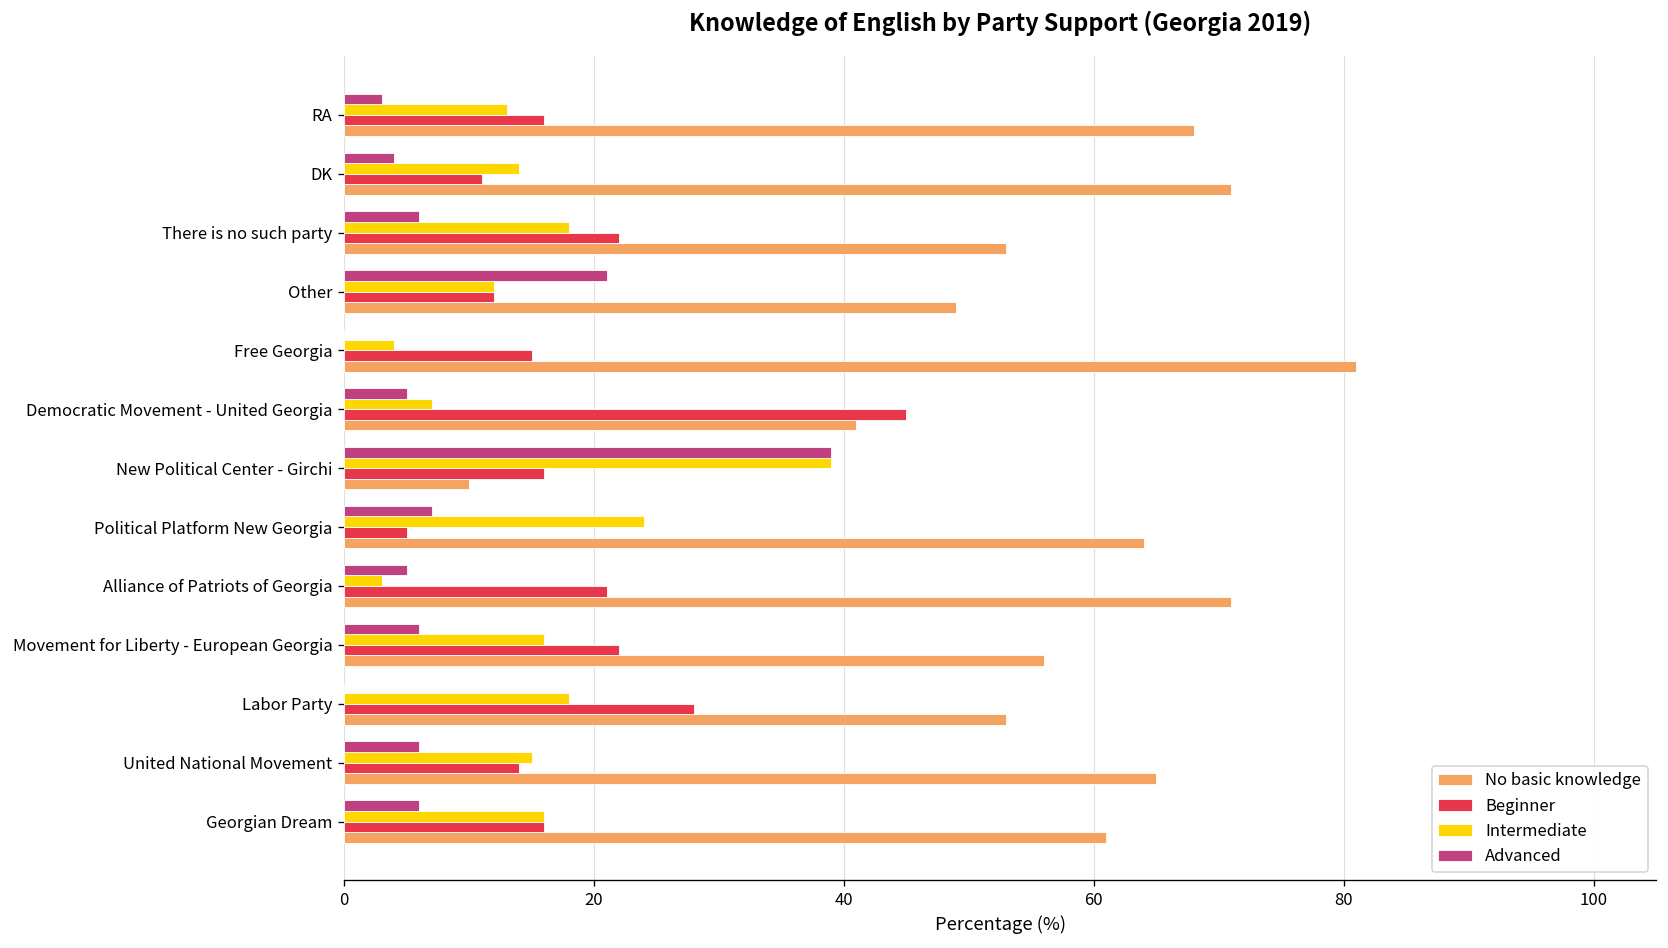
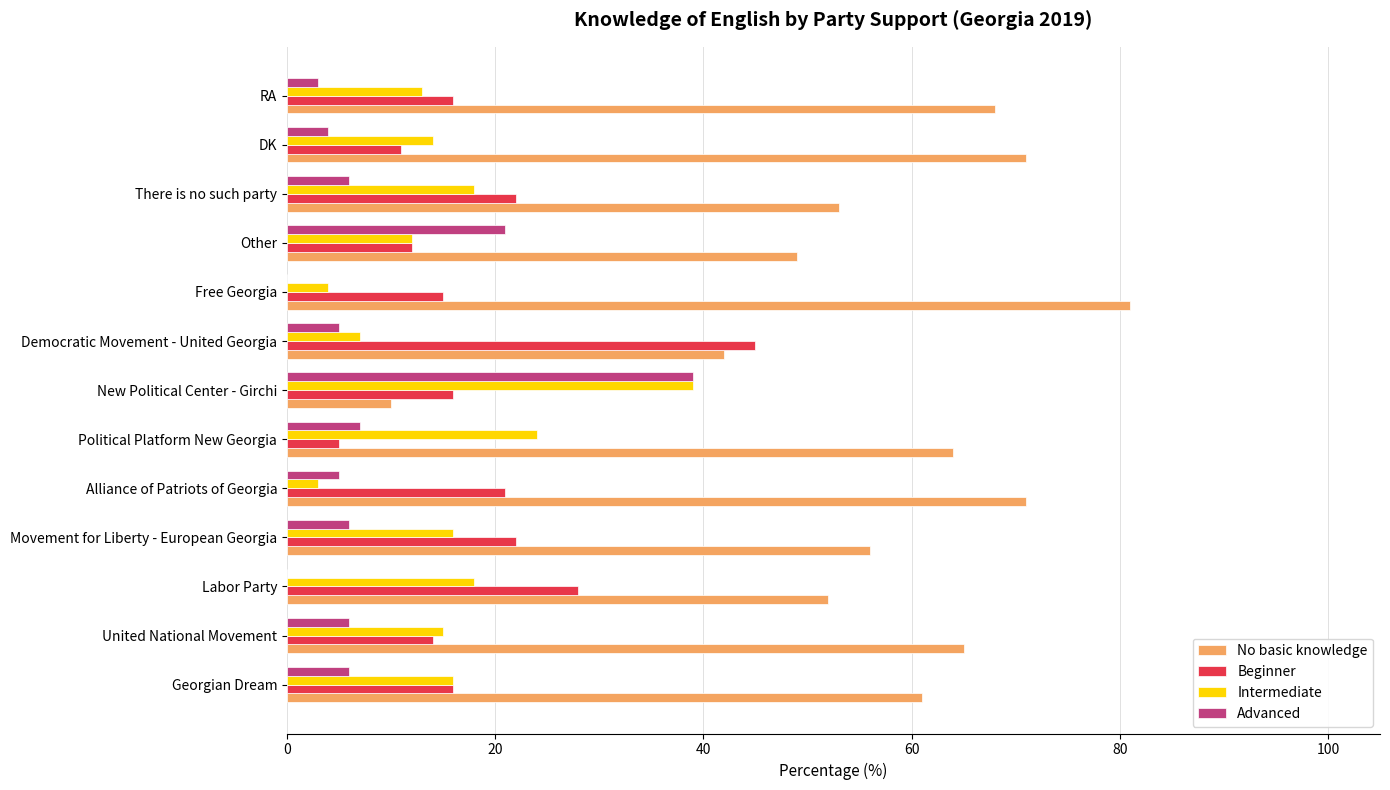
  {
    "No basic knowledge": {
      "RA": 68,
      "DK": 71,
      "There is no such party": 53,
      "Other": 49,
      "Free Georgia": 81,
-     "Democratic Movement - United Georgia": 41,
+     "Democratic Movement - United Georgia": 42,
      "New Political Center - Girchi": 10,
      "Political Platform New Georgia": 64,
      "Alliance of Patriots of Georgia": 71,
      "Movement for Liberty - European Georgia": 56,
-     "Labor Party": 53,
+     "Labor Party": 52,
      "United National Movement": 65,
      "Georgian Dream": 61
    },
    "Beginner": {
      "RA": 16,
      "DK": 11,
      "There is no such party": 22,
      "Other": 12,
      "Free Georgia": 15,
      "Democratic Movement - United Georgia": 45,
      "New Political Center - Girchi": 16,
      "Political Platform New Georgia": 5,
      "Alliance of Patriots of Georgia": 21,
      "Movement for Liberty - European Georgia": 22,
      "Labor Party": 28,
      "United National Movement": 14,
      "Georgian Dream": 16
    },
    "Intermediate": {
      "RA": 13,
      "DK": 14,
      "There is no such party": 18,
      "Other": 12,
      "Free Georgia": 4,
      "Democratic Movement - United Georgia": 7,
      "New Political Center - Girchi": 39,
      "Political Platform New Georgia": 24,
      "Alliance of Patriots of Georgia": 3,
      "Movement for Liberty - European Georgia": 16,
      "Labor Party": 18,
      "United National Movement": 15,
      "Georgian Dream": 16
    },
    "Advanced": {
      "RA": 3,
      "DK": 4,
      "There is no such party": 6,
      "Other": 21,
      "Free Georgia": 0,
      "Democratic Movement - United Georgia": 5,
      "New Political Center - Girchi": 39,
      "Political Platform New Georgia": 7,
      "Alliance of Patriots of Georgia": 5,
      "Movement for Liberty - European Georgia": 6,
      "Labor Party": 0,
      "United National Movement": 6,
      "Georgian Dream": 6
    }
  }
